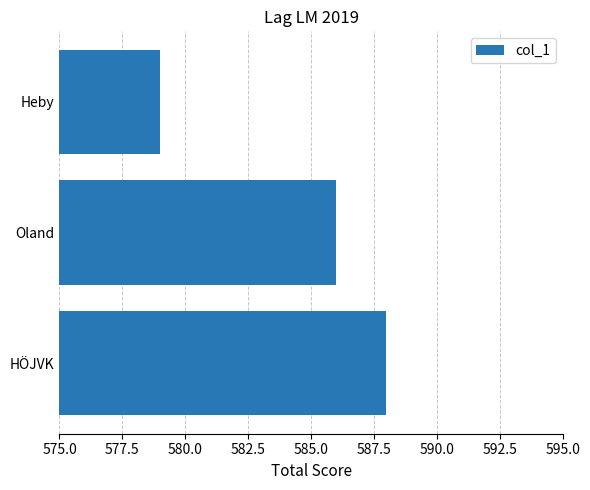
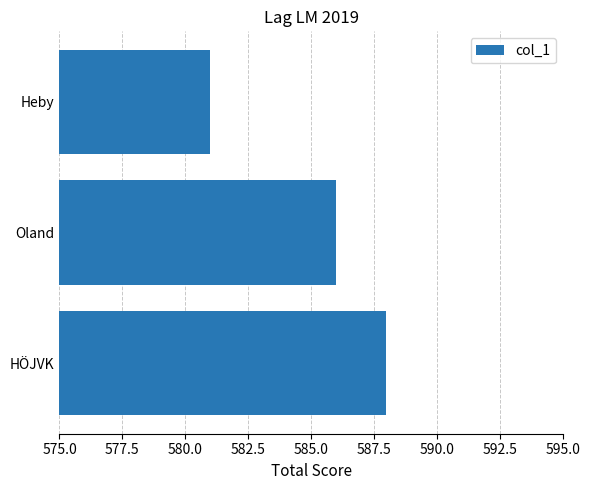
  {
-   "Heby": 579,
+   "Heby": 581,
    "Oland": 586,
    "HÖJVK": 588
  }
